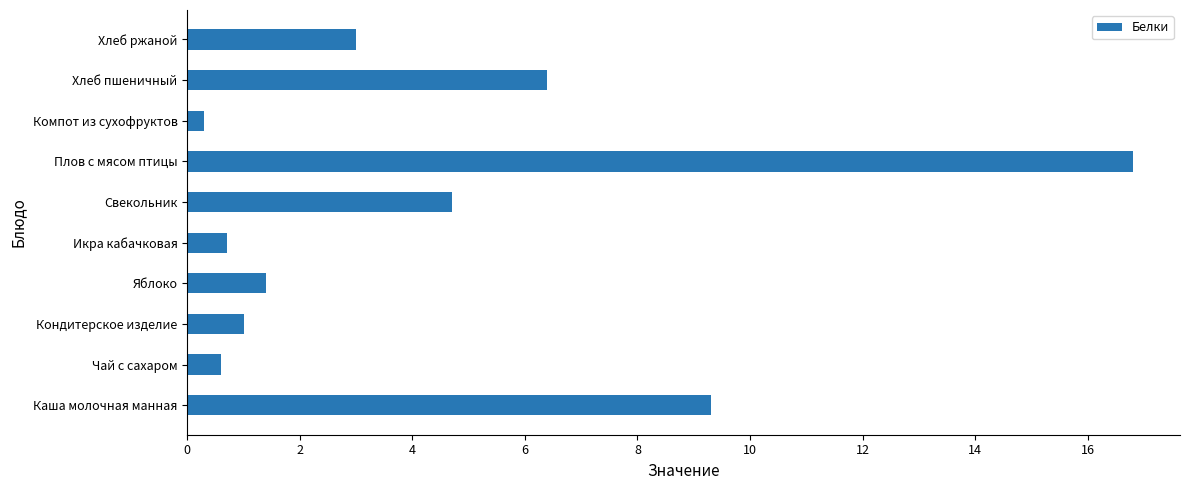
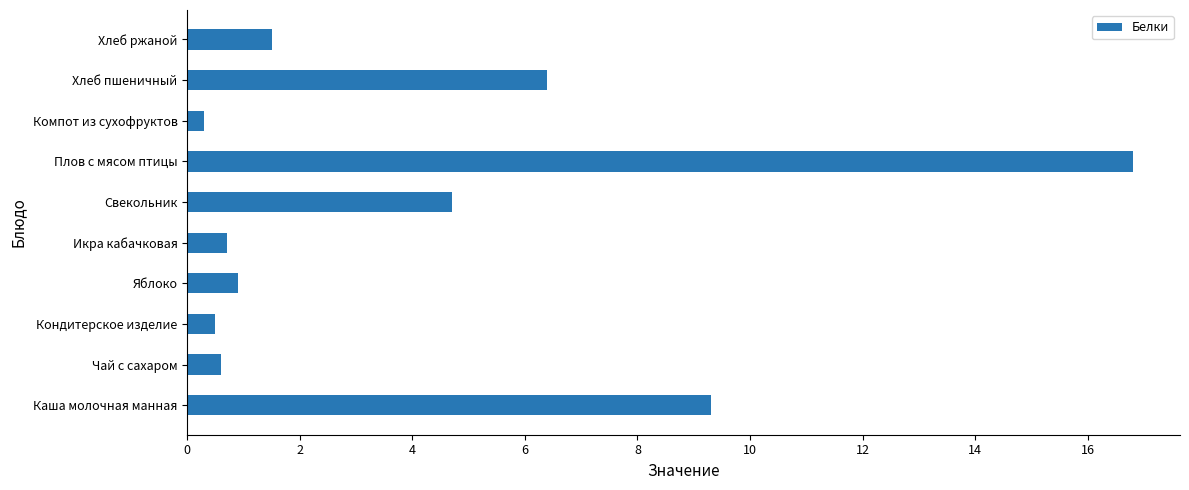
  {
-   "Хлеб ржаной": 3.0,
+   "Хлеб ржаной": 1.5,
    "Хлеб пшеничный": 6.4,
    "Компот из сухофруктов": 0.3,
    "Плов с мясом птицы": 16.8,
    "Свекольник": 4.7,
    "Икра кабачковая": 0.7,
-   "Яблоко": 1.4,
-   "Кондитерское изделие": 1.0,
+   "Яблоко": 0.9,
+   "Кондитерское изделие": 0.5,
    "Чай с сахаром": 0.6,
    "Каша молочная манная": 9.3
  }
